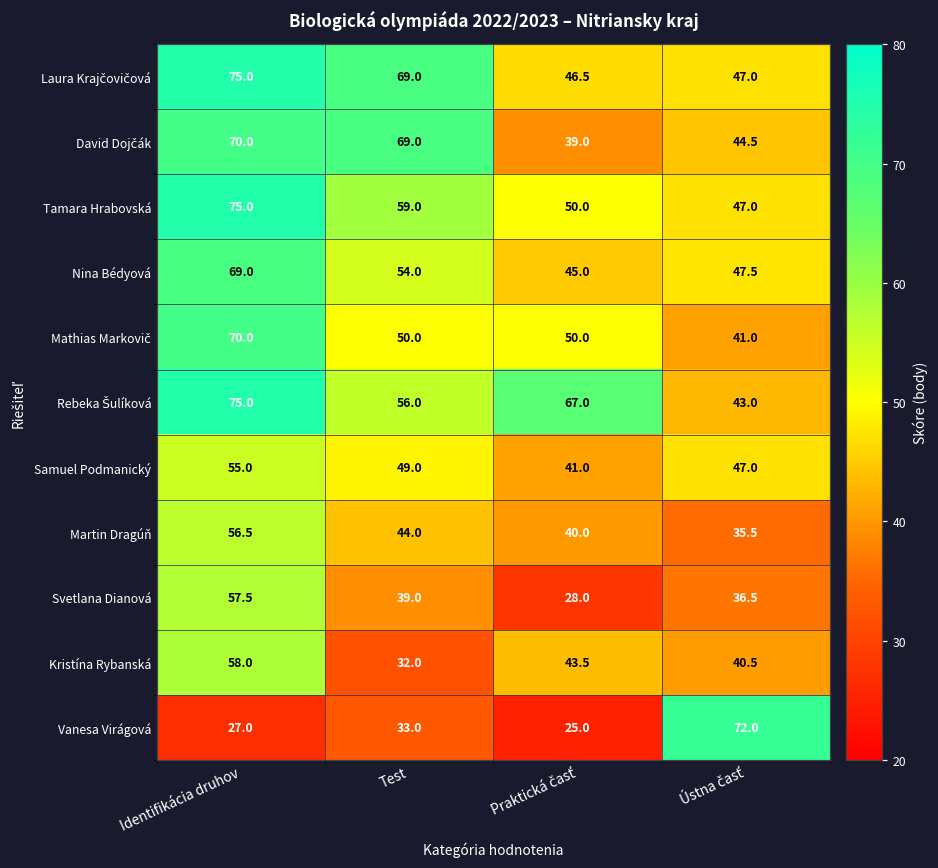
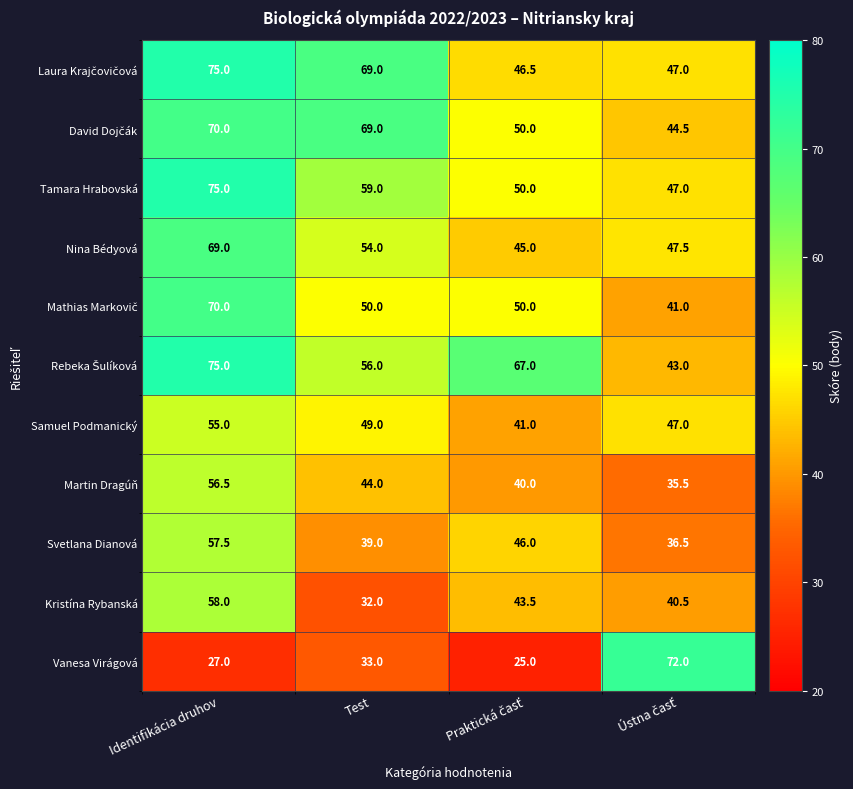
  {
    "Laura Krajčovičová": {
      "Identifikácia druhov": 75.0,
      "Test": 69.0,
      "Praktická časť": 46.5,
      "Ústna časť": 47.0
    },
    "David Dojčák": {
      "Identifikácia druhov": 70.0,
      "Test": 69.0,
-     "Praktická časť": 39.0,
+     "Praktická časť": 50.0,
      "Ústna časť": 44.5
    },
    "Tamara Hrabovská": {
      "Identifikácia druhov": 75.0,
      "Test": 59.0,
      "Praktická časť": 50.0,
      "Ústna časť": 47.0
    },
    "Nina Bédyová": {
      "Identifikácia druhov": 69.0,
      "Test": 54.0,
      "Praktická časť": 45.0,
      "Ústna časť": 47.5
    },
    "Mathias Markovič": {
      "Identifikácia druhov": 70.0,
      "Test": 50.0,
      "Praktická časť": 50.0,
      "Ústna časť": 41.0
    },
    "Rebeka Šulíková": {
      "Identifikácia druhov": 75.0,
      "Test": 56.0,
      "Praktická časť": 67.0,
      "Ústna časť": 43.0
    },
    "Samuel Podmanický": {
      "Identifikácia druhov": 55.0,
      "Test": 49.0,
      "Praktická časť": 41.0,
      "Ústna časť": 47.0
    },
    "Martin Dragúň": {
      "Identifikácia druhov": 56.5,
      "Test": 44.0,
      "Praktická časť": 40.0,
      "Ústna časť": 35.5
    },
    "Svetlana Dianová": {
      "Identifikácia druhov": 57.5,
      "Test": 39.0,
-     "Praktická časť": 28.0,
+     "Praktická časť": 46.0,
      "Ústna časť": 36.5
    },
    "Kristína Rybanská": {
      "Identifikácia druhov": 58.0,
      "Test": 32.0,
      "Praktická časť": 43.5,
      "Ústna časť": 40.5
    },
    "Vanesa Virágová": {
      "Identifikácia druhov": 27.0,
      "Test": 33.0,
      "Praktická časť": 25.0,
      "Ústna časť": 72.0
    }
  }
